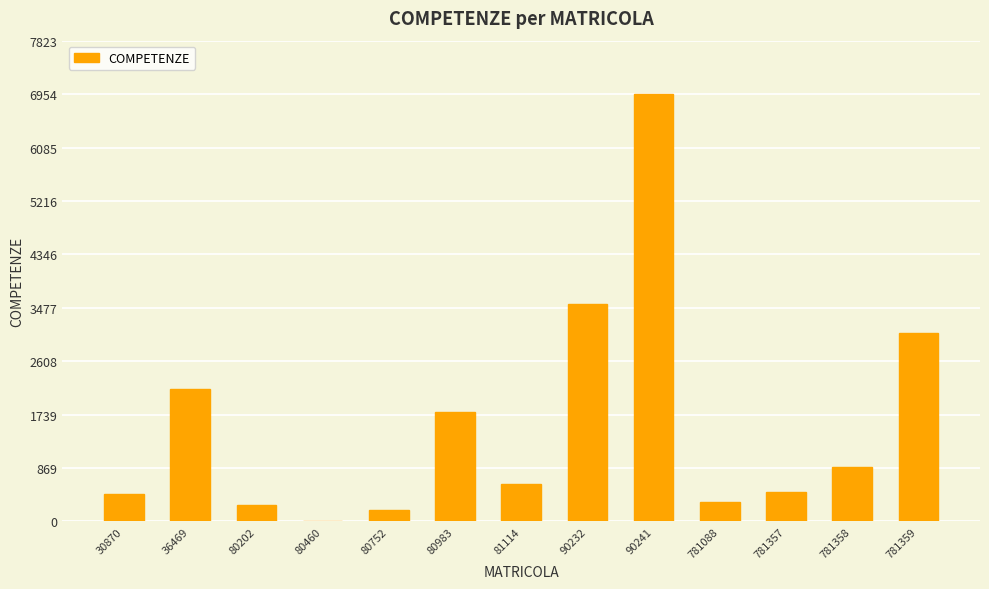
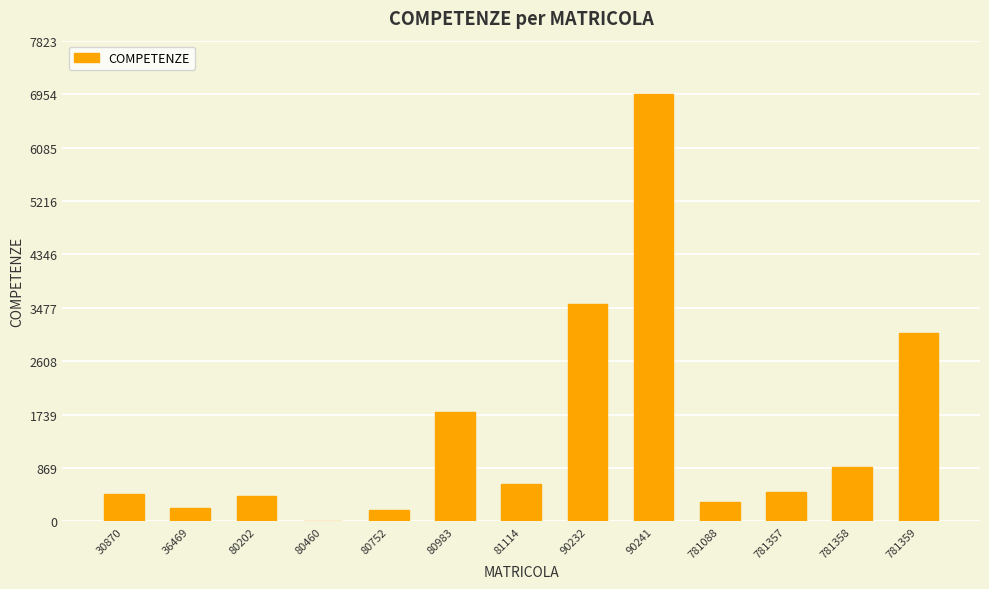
  {
    "30870": 500,
-   "36469": 2200,
-   "80202": 300,
+   "36469": 200,
+   "80202": 400,
    "80752": 200,
    "80983": 1800,
    "81114": 600,
    "90232": 3500,
    "90241": 7000,
    "781088": 300,
    "781357": 500,
    "781358": 900,
    "781359": 3100
  }
